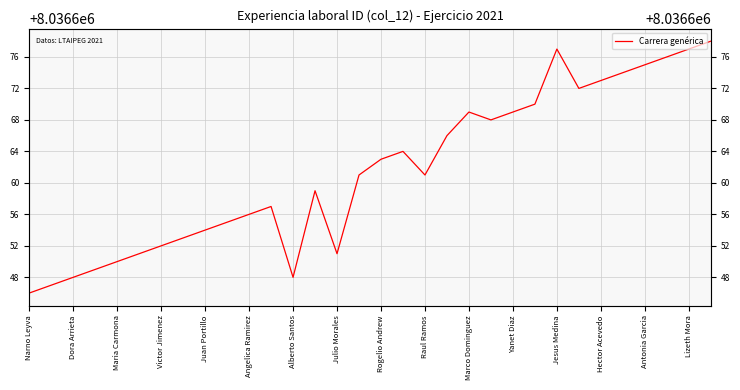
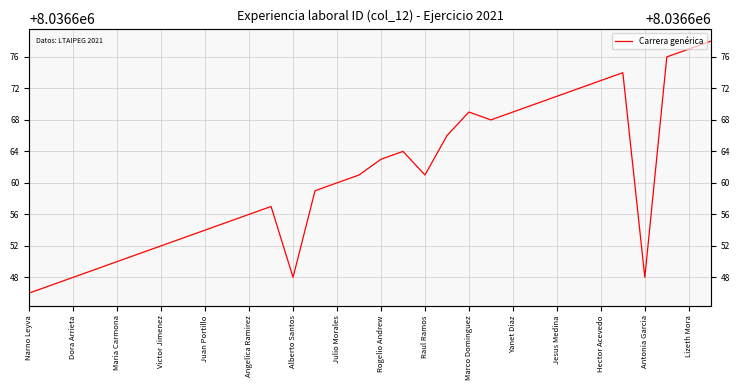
  {
    "Narno Leyva": 8036646,
    "Dora Arrieta": 8036648,
    "Maria Carmona": 8036650,
    "Victor Jimenez": 8036652,
    "Juan Portillo": 8036654,
    "Angelica Ramirez": 8036656,
    "Alberto Santos": 8036648,
-   "Julio Morales": 8036651,
+   "Julio Morales": 8036660,
    "Rogelio Andrew": 8036663,
    "Raul Ramos": 8036661,
    "Marco Dominguez": 8036669,
    "Yanet Diaz": 8036669,
-   "Jesus Medina": 8036677,
+   "Jesus Medina": 8036671,
    "Hector Acevedo": 8036673,
-   "Antonia Garcia": 8036675
+   "Antonia Garcia": 8036648
  }
